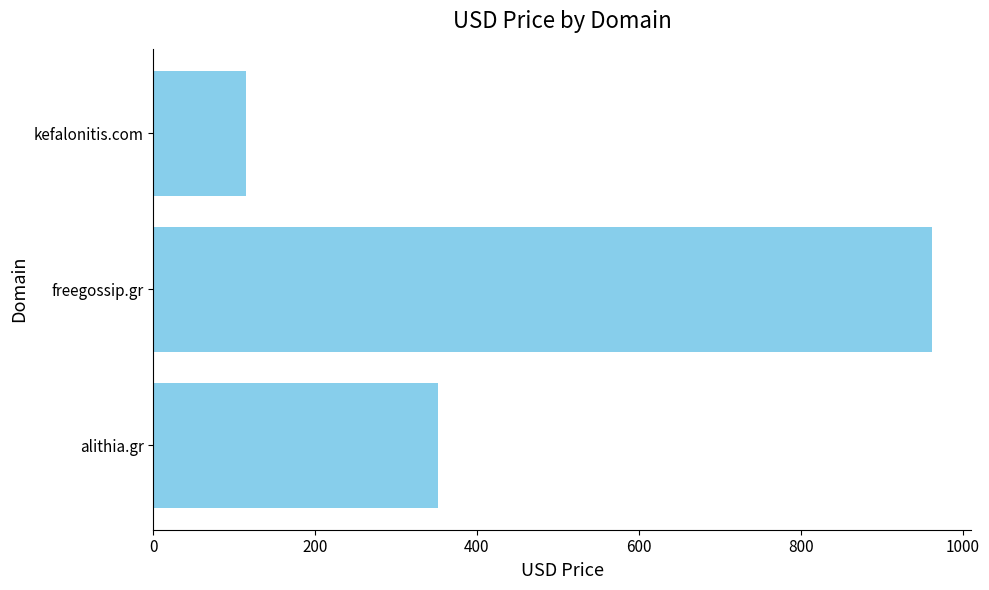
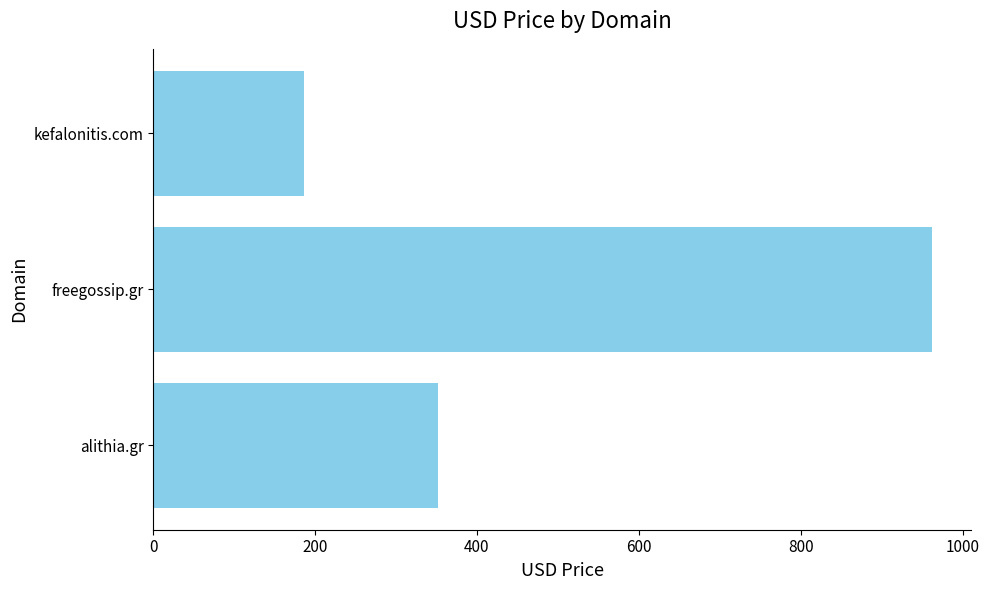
  {
-   "kefalonitis.com": 120,
+   "kefalonitis.com": 190,
    "freegossip.gr": 960,
    "alithia.gr": 350
  }
